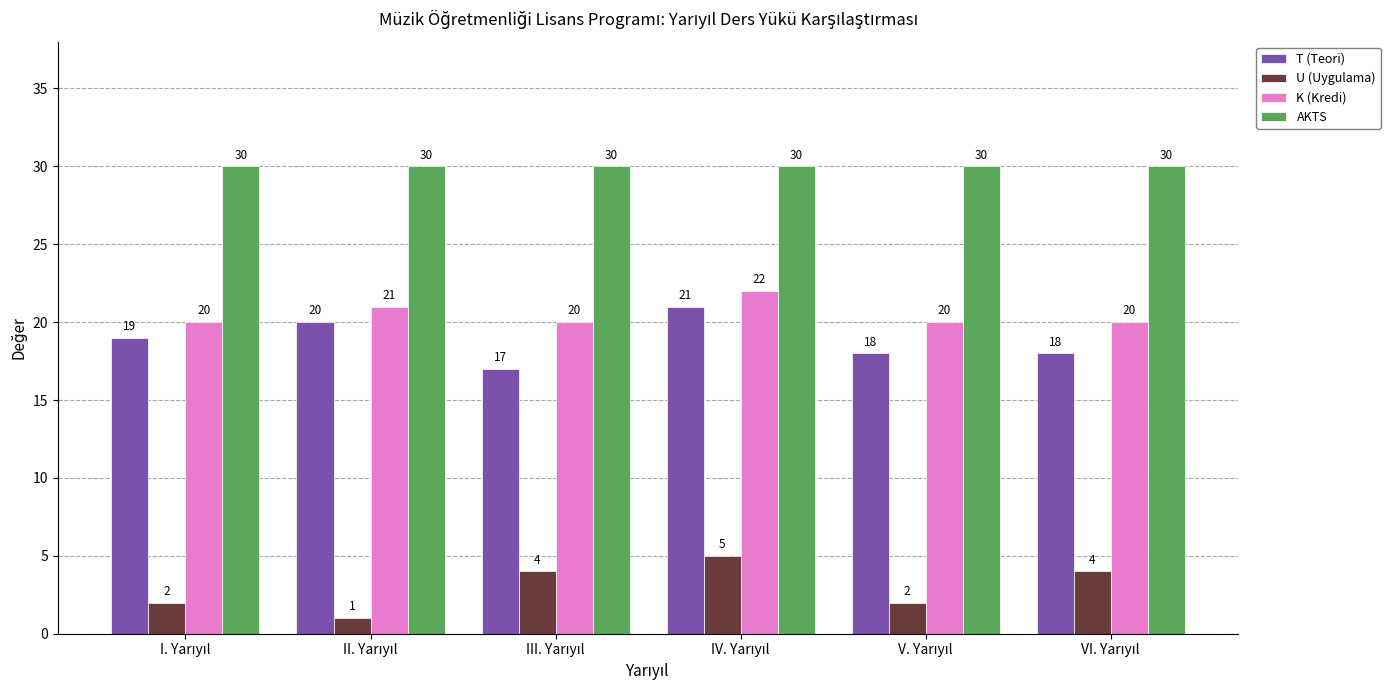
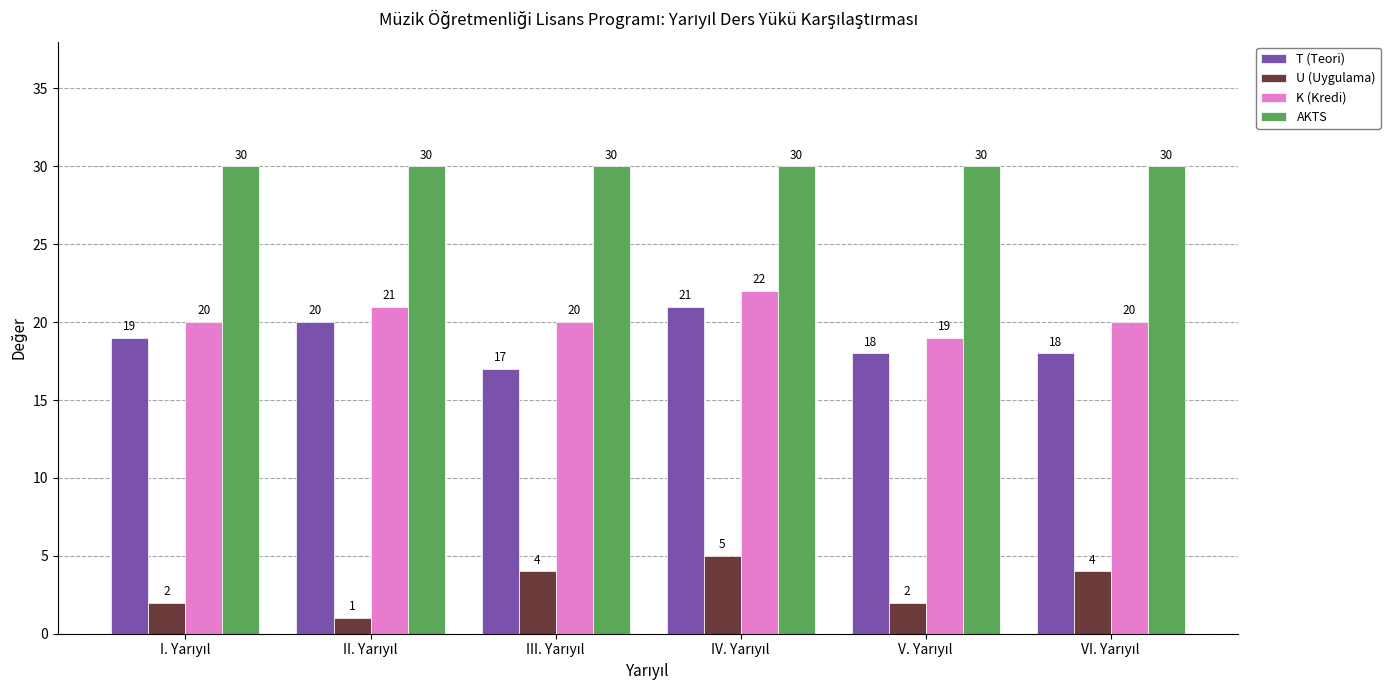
  {
    "T (Teori)": {
      "I. Yarıyıl": 19,
      "II. Yarıyıl": 20,
      "III. Yarıyıl": 17,
      "IV. Yarıyıl": 21,
      "V. Yarıyıl": 18,
      "VI. Yarıyıl": 18
    },
    "U (Uygulama)": {
      "I. Yarıyıl": 2,
      "II. Yarıyıl": 1,
      "III. Yarıyıl": 4,
      "IV. Yarıyıl": 5,
      "V. Yarıyıl": 2,
      "VI. Yarıyıl": 4
    },
    "K (Kredi)": {
      "I. Yarıyıl": 20,
      "II. Yarıyıl": 21,
      "III. Yarıyıl": 20,
      "IV. Yarıyıl": 22,
-     "V. Yarıyıl": 20,
+     "V. Yarıyıl": 19,
      "VI. Yarıyıl": 20
    },
    "AKTS": {
      "I. Yarıyıl": 30,
      "II. Yarıyıl": 30,
      "III. Yarıyıl": 30,
      "IV. Yarıyıl": 30,
      "V. Yarıyıl": 30,
      "VI. Yarıyıl": 30
    }
  }
